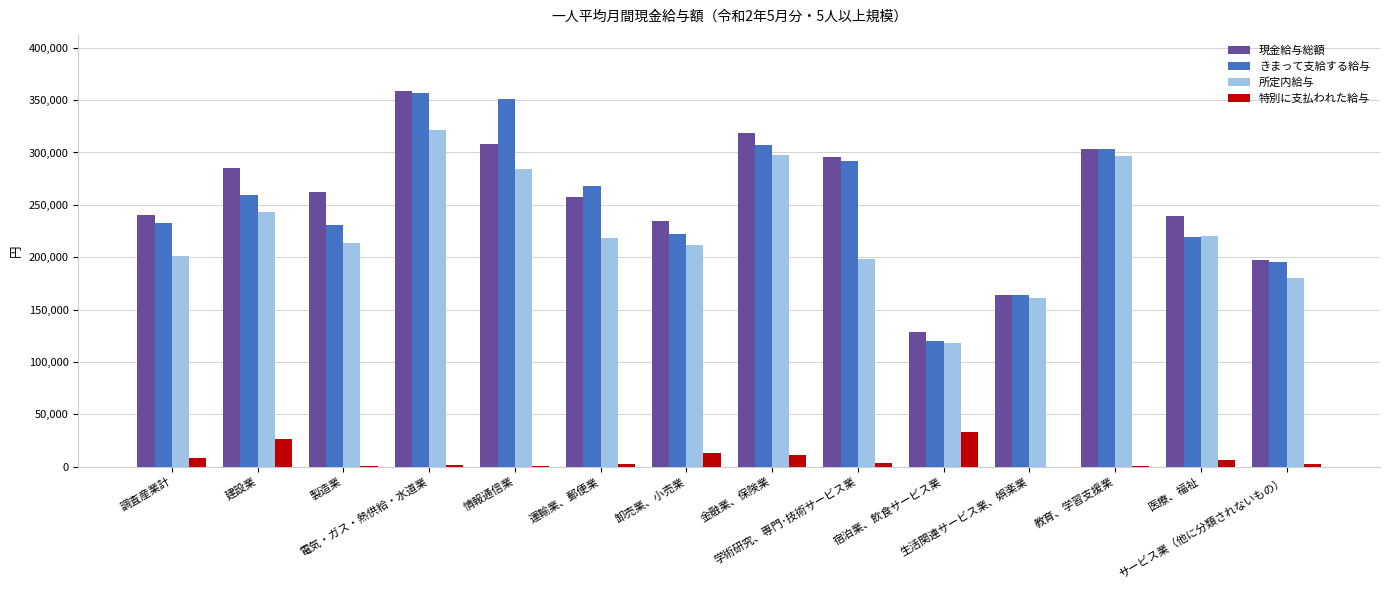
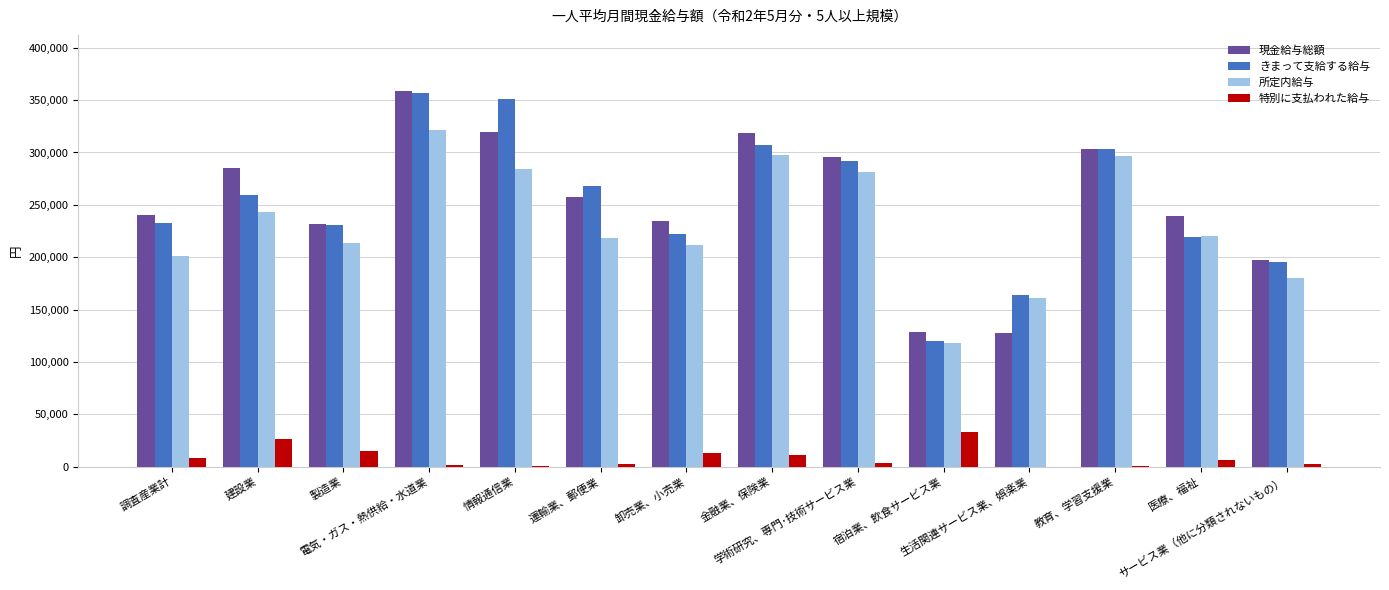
  {
    "現金給与総額": {
      "調査産業計": "240,000",
      "建設業": "286,000",
-     "製造業": "263,000",
+     "製造業": "232,000",
      "電気・ガス・熱供給・水道業": "359,000",
-     "情報通信業": "308,000",
+     "情報通信業": "320,000",
      "運輸業、郵便業": "257,000",
      "卸売業、小売業": "235,000",
      "金融業、保険業": "318,000",
      "学術研究、専門･技術サービス業": "296,000",
      "宿泊業、飲食サービス業": "129,000",
-     "生活関連サービス業、娯楽業": "164,000",
+     "生活関連サービス業、娯楽業": "127,000",
      "教育、学習支援業": "304,000",
      "医療、福祉": "239,000",
      "サービス業（他に分類されないもの）": "198,000"
    },
    "きまって支給する給与": {
      "調査産業計": "232,000",
      "建設業": "259,000",
      "製造業": "231,000",
      "電気・ガス・熱供給・水道業": "357,000",
      "情報通信業": "351,000",
      "運輸業、郵便業": "268,000",
      "卸売業、小売業": "222,000",
      "金融業、保険業": "307,000",
      "学術研究、専門･技術サービス業": "292,000",
      "宿泊業、飲食サービス業": "120,000",
      "生活関連サービス業、娯楽業": "164,000",
      "教育、学習支援業": "303,000",
      "医療、福祉": "220,000",
      "サービス業（他に分類されないもの）": "195,000"
    },
    "所定内給与": {
      "調査産業計": "201,000",
      "建設業": "244,000",
      "製造業": "213,000",
      "電気・ガス・熱供給・水道業": "322,000",
      "情報通信業": "284,000",
      "運輸業、郵便業": "218,000",
      "卸売業、小売業": "211,000",
      "金融業、保険業": "298,000",
-     "学術研究、専門･技術サービス業": "198,000",
+     "学術研究、専門･技術サービス業": "281,000",
      "宿泊業、飲食サービス業": "118,000",
      "生活関連サービス業、娯楽業": "161,000",
      "教育、学習支援業": "296,000",
      "医療、福祉": "221,000",
      "サービス業（他に分類されないもの）": "180,000"
    },
    "特別に支払われた給与": {
      "調査産業計": "8,000",
      "建設業": "27,000",
-     "製造業": "1,000",
+     "製造業": "15,000",
      "卸売業、小売業": "13,000",
      "金融業、保険業": "11,000",
      "学術研究、専門･技術サービス業": "3,000",
      "宿泊業、飲食サービス業": "33,000",
      "医療、福祉": "6,000"
    }
  }
